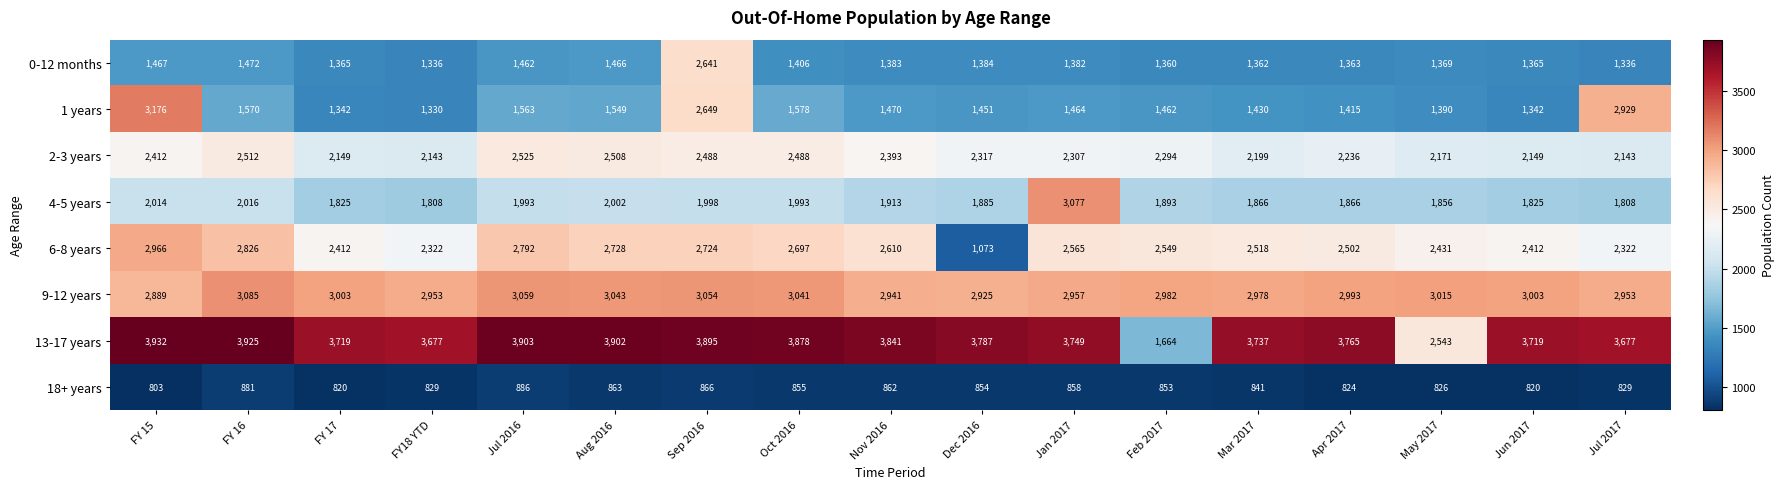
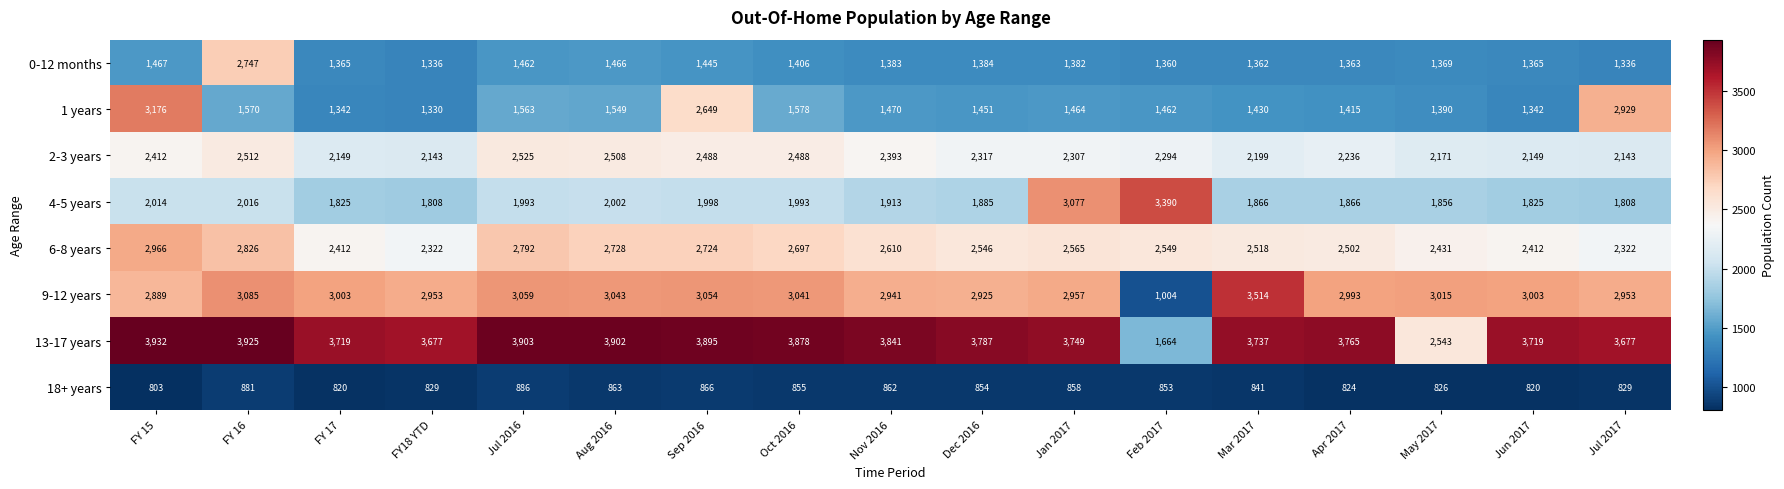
  {
    "0-12 months": {
      "FY 15": "1,467",
-     "FY 16": "1,472",
+     "FY 16": "2,747",
      "FY 17": "1,365",
      "FY18 YTD": "1,336",
      "Jul 2016": "1,462",
      "Aug 2016": "1,466",
-     "Sep 2016": "2,641",
+     "Sep 2016": "1,445",
      "Oct 2016": "1,406",
      "Nov 2016": "1,383",
      "Dec 2016": "1,384",
      "Jan 2017": "1,382",
      "Feb 2017": "1,360",
      "Mar 2017": "1,362",
      "Apr 2017": "1,363",
      "May 2017": "1,369",
      "Jun 2017": "1,365",
      "Jul 2017": "1,336"
    },
    "1 years": {
      "FY 15": "3,176",
      "FY 16": "1,570",
      "FY 17": "1,342",
      "FY18 YTD": "1,330",
      "Jul 2016": "1,563",
      "Aug 2016": "1,549",
      "Sep 2016": "2,649",
      "Oct 2016": "1,578",
      "Nov 2016": "1,470",
      "Dec 2016": "1,451",
      "Jan 2017": "1,464",
      "Feb 2017": "1,462",
      "Mar 2017": "1,430",
      "Apr 2017": "1,415",
      "May 2017": "1,390",
      "Jun 2017": "1,342",
      "Jul 2017": "2,929"
    },
    "2-3 years": {
      "FY 15": "2,412",
      "FY 16": "2,512",
      "FY 17": "2,149",
      "FY18 YTD": "2,143",
      "Jul 2016": "2,525",
      "Aug 2016": "2,508",
      "Sep 2016": "2,488",
      "Oct 2016": "2,488",
      "Nov 2016": "2,393",
      "Dec 2016": "2,317",
      "Jan 2017": "2,307",
      "Feb 2017": "2,294",
      "Mar 2017": "2,199",
      "Apr 2017": "2,236",
      "May 2017": "2,171",
      "Jun 2017": "2,149",
      "Jul 2017": "2,143"
    },
    "4-5 years": {
      "FY 15": "2,014",
      "FY 16": "2,016",
      "FY 17": "1,825",
      "FY18 YTD": "1,808",
      "Jul 2016": "1,993",
      "Aug 2016": "2,002",
      "Sep 2016": "1,998",
      "Oct 2016": "1,993",
      "Nov 2016": "1,913",
      "Dec 2016": "1,885",
      "Jan 2017": "3,077",
-     "Feb 2017": "1,893",
+     "Feb 2017": "3,390",
      "Mar 2017": "1,866",
      "Apr 2017": "1,866",
      "May 2017": "1,856",
      "Jun 2017": "1,825",
      "Jul 2017": "1,808"
    },
    "6-8 years": {
      "FY 15": "2,966",
      "FY 16": "2,826",
      "FY 17": "2,412",
      "FY18 YTD": "2,322",
      "Jul 2016": "2,792",
      "Aug 2016": "2,728",
      "Sep 2016": "2,724",
      "Oct 2016": "2,697",
      "Nov 2016": "2,610",
-     "Dec 2016": "1,073",
+     "Dec 2016": "2,546",
      "Jan 2017": "2,565",
      "Feb 2017": "2,549",
      "Mar 2017": "2,518",
      "Apr 2017": "2,502",
      "May 2017": "2,431",
      "Jun 2017": "2,412",
      "Jul 2017": "2,322"
    },
    "9-12 years": {
      "FY 15": "2,889",
      "FY 16": "3,085",
      "FY 17": "3,003",
      "FY18 YTD": "2,953",
      "Jul 2016": "3,059",
      "Aug 2016": "3,043",
      "Sep 2016": "3,054",
      "Oct 2016": "3,041",
      "Nov 2016": "2,941",
      "Dec 2016": "2,925",
      "Jan 2017": "2,957",
-     "Feb 2017": "2,982",
-     "Mar 2017": "2,978",
+     "Feb 2017": "1,004",
+     "Mar 2017": "3,514",
      "Apr 2017": "2,993",
      "May 2017": "3,015",
      "Jun 2017": "3,003",
      "Jul 2017": "2,953"
    },
    "13-17 years": {
      "FY 15": "3,932",
      "FY 16": "3,925",
      "FY 17": "3,719",
      "FY18 YTD": "3,677",
      "Jul 2016": "3,903",
      "Aug 2016": "3,902",
      "Sep 2016": "3,895",
      "Oct 2016": "3,878",
      "Nov 2016": "3,841",
      "Dec 2016": "3,787",
      "Jan 2017": "3,749",
      "Feb 2017": "1,664",
      "Mar 2017": "3,737",
      "Apr 2017": "3,765",
      "May 2017": "2,543",
      "Jun 2017": "3,719",
      "Jul 2017": "3,677"
    },
    "18+ years": {
      "FY 15": "803",
      "FY 16": "881",
      "FY 17": "820",
      "FY18 YTD": "829",
      "Jul 2016": "886",
      "Aug 2016": "863",
      "Sep 2016": "866",
      "Oct 2016": "855",
      "Nov 2016": "862",
      "Dec 2016": "854",
      "Jan 2017": "858",
      "Feb 2017": "853",
      "Mar 2017": "841",
      "Apr 2017": "824",
      "May 2017": "826",
      "Jun 2017": "820",
      "Jul 2017": "829"
    }
  }
